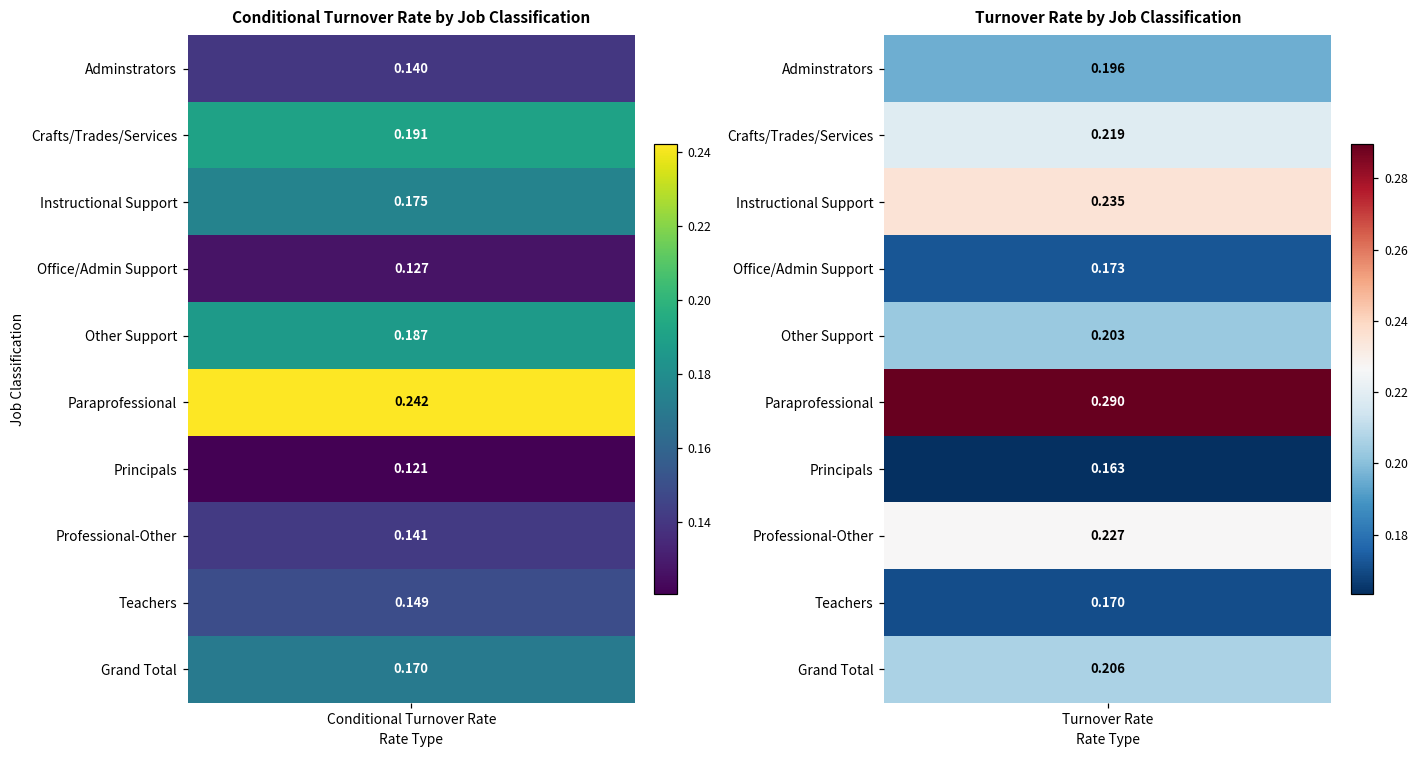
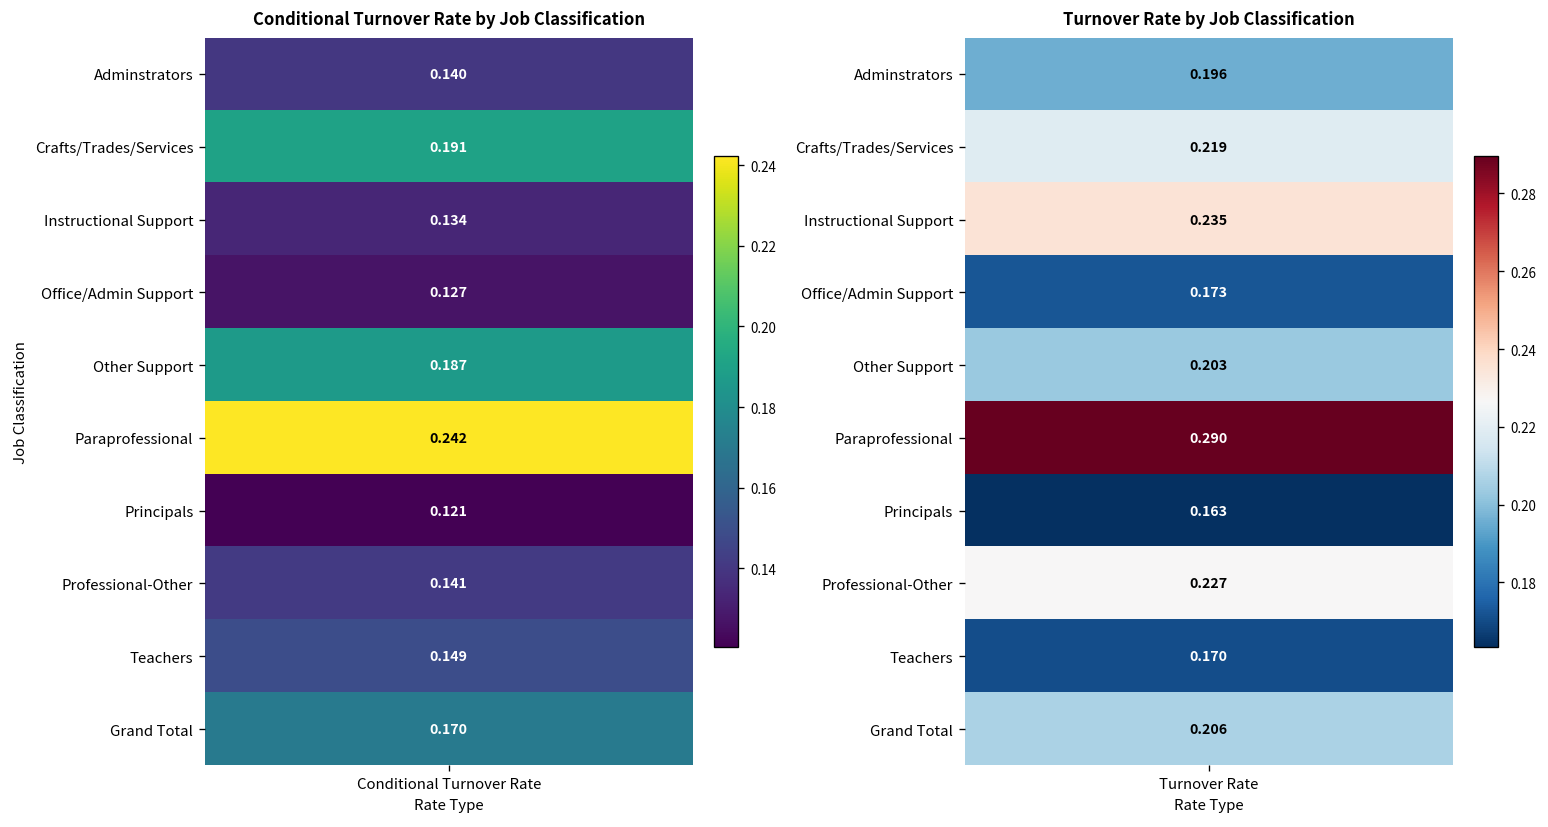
  {
    "Conditional Turnover Rate by Job Classification": {
      "Adminstrators": {
        "Conditional Turnover Rate": 0.140
      },
      "Crafts/Trades/Services": {
        "Conditional Turnover Rate": 0.191
      },
      "Instructional Support": {
-       "Conditional Turnover Rate": 0.175
+       "Conditional Turnover Rate": 0.134
      },
      "Office/Admin Support": {
        "Conditional Turnover Rate": 0.127
      },
      "Other Support": {
        "Conditional Turnover Rate": 0.187
      },
      "Paraprofessional": {
        "Conditional Turnover Rate": 0.242
      },
      "Principals": {
        "Conditional Turnover Rate": 0.121
      },
      "Professional-Other": {
        "Conditional Turnover Rate": 0.141
      },
      "Teachers": {
        "Conditional Turnover Rate": 0.149
      },
      "Grand Total": {
        "Conditional Turnover Rate": 0.170
      }
    },
    "Turnover Rate by Job Classification": {
      "Adminstrators": {
        "Turnover Rate": 0.196
      },
      "Crafts/Trades/Services": {
        "Turnover Rate": 0.219
      },
      "Instructional Support": {
        "Turnover Rate": 0.235
      },
      "Office/Admin Support": {
        "Turnover Rate": 0.173
      },
      "Other Support": {
        "Turnover Rate": 0.203
      },
      "Paraprofessional": {
        "Turnover Rate": 0.290
      },
      "Principals": {
        "Turnover Rate": 0.163
      },
      "Professional-Other": {
        "Turnover Rate": 0.227
      },
      "Teachers": {
        "Turnover Rate": 0.170
      },
      "Grand Total": {
        "Turnover Rate": 0.206
      }
    }
  }
